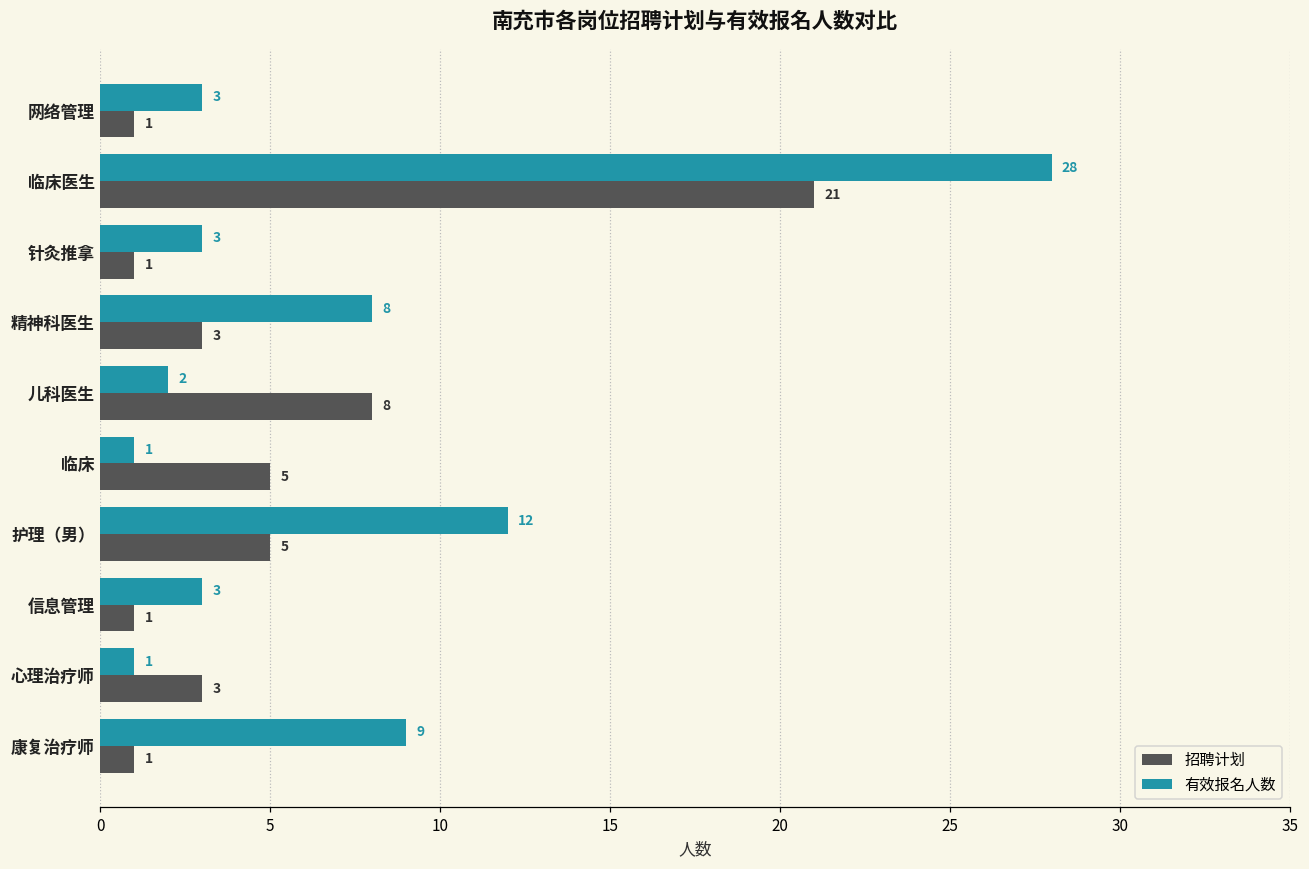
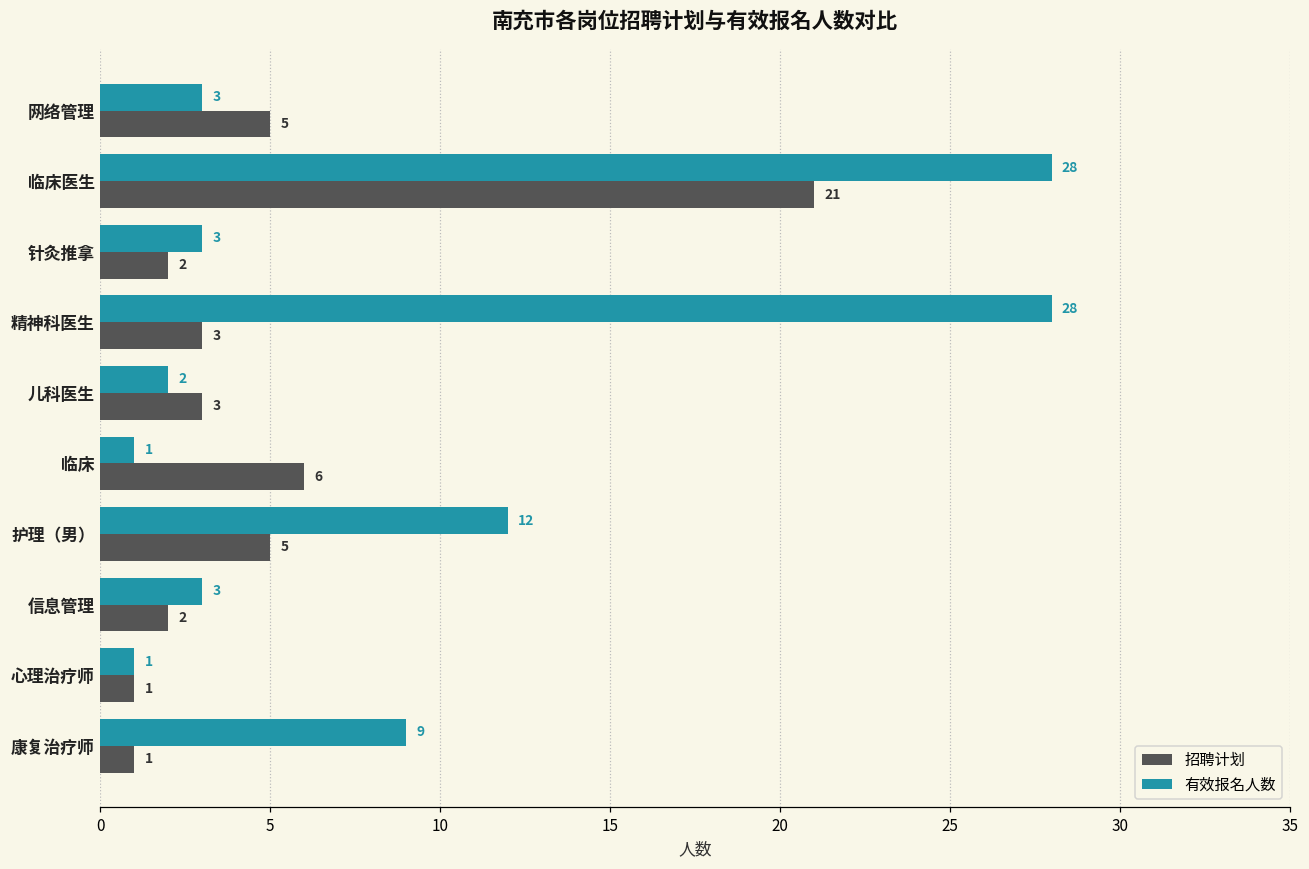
  {
    "招聘计划": {
-     "网络管理": 1,
+     "网络管理": 5,
      "临床医生": 21,
-     "针灸推拿": 1,
+     "针灸推拿": 2,
      "精神科医生": 3,
-     "儿科医生": 8,
-     "临床": 5,
+     "儿科医生": 3,
+     "临床": 6,
      "护理（男）": 5,
-     "信息管理": 1,
-     "心理治疗师": 3,
+     "信息管理": 2,
+     "心理治疗师": 1,
      "康复治疗师": 1
    },
    "有效报名人数": {
      "网络管理": 3,
      "临床医生": 28,
      "针灸推拿": 3,
-     "精神科医生": 8,
+     "精神科医生": 28,
      "儿科医生": 2,
      "临床": 1,
      "护理（男）": 12,
      "信息管理": 3,
      "心理治疗师": 1,
      "康复治疗师": 9
    }
  }
